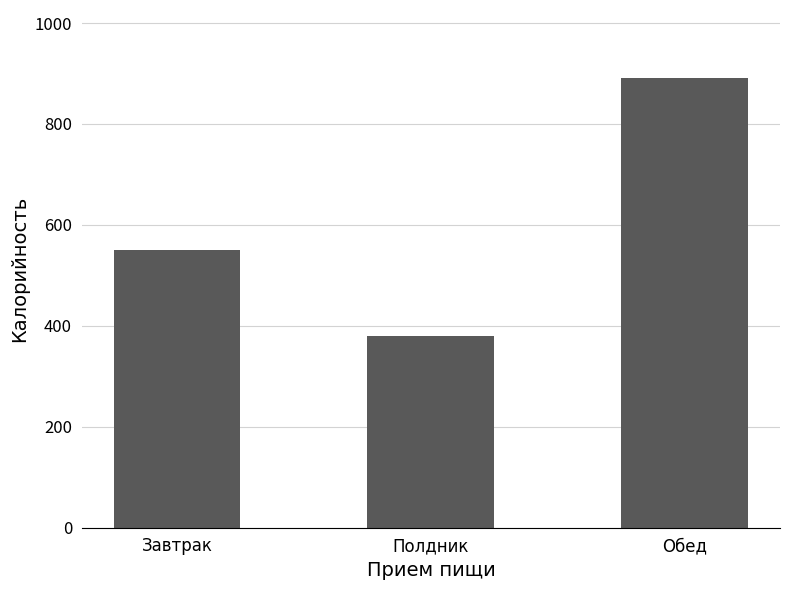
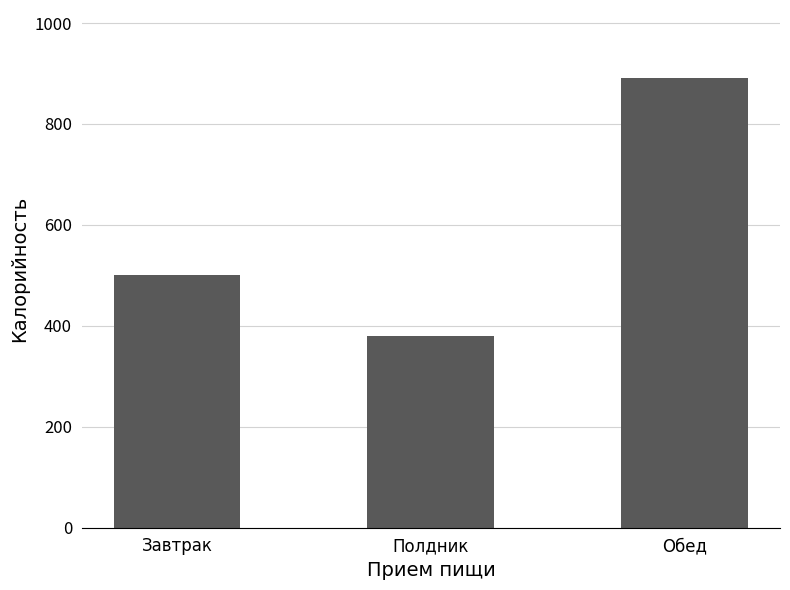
  {
-   "Завтрак": 550,
+   "Завтрак": 500,
    "Полдник": 380,
    "Обед": 890
  }
